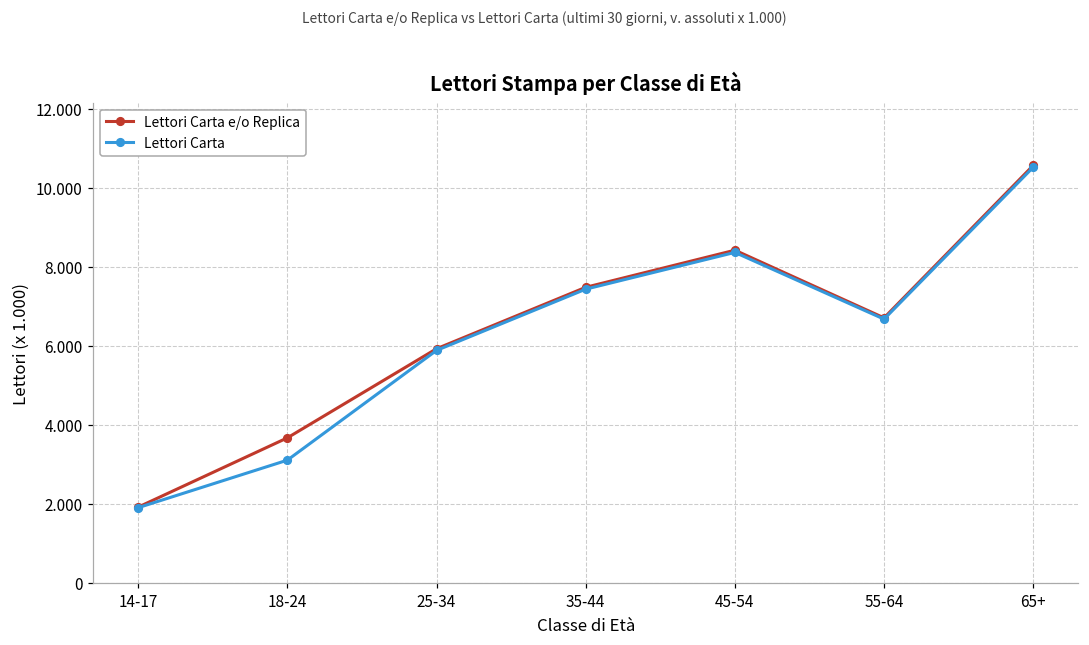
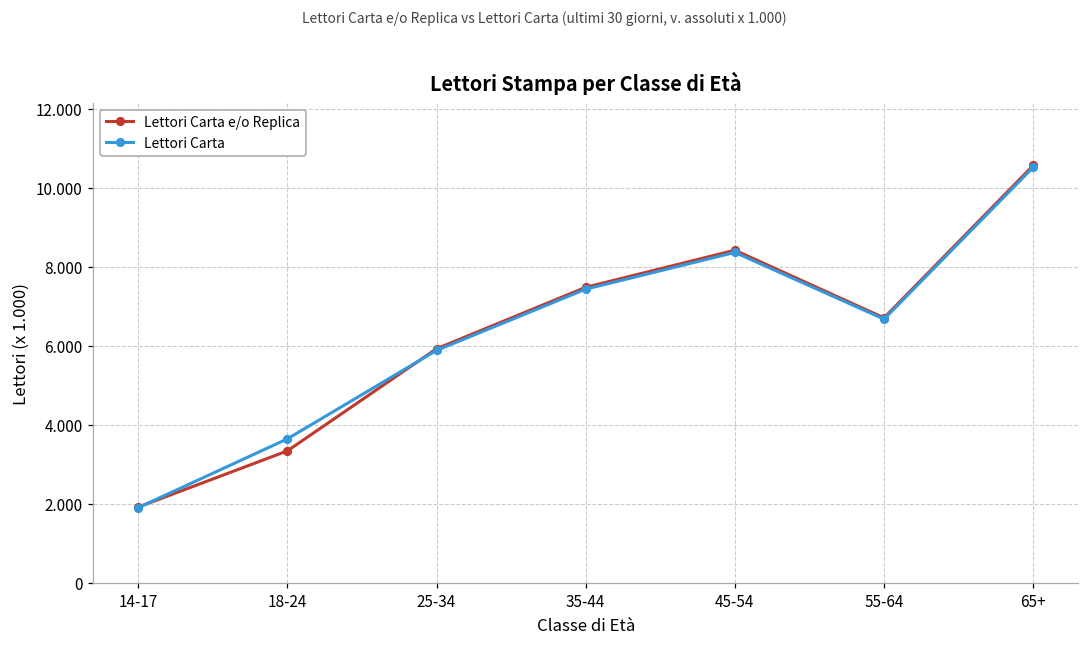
  {
    "Lettori Carta e/o Replica": {
-     "18-24": 3.7
+     "18-24": 3.3
    },
    "Lettori Carta": {
-     "18-24": 3.1
+     "18-24": 3.7
    }
  }
